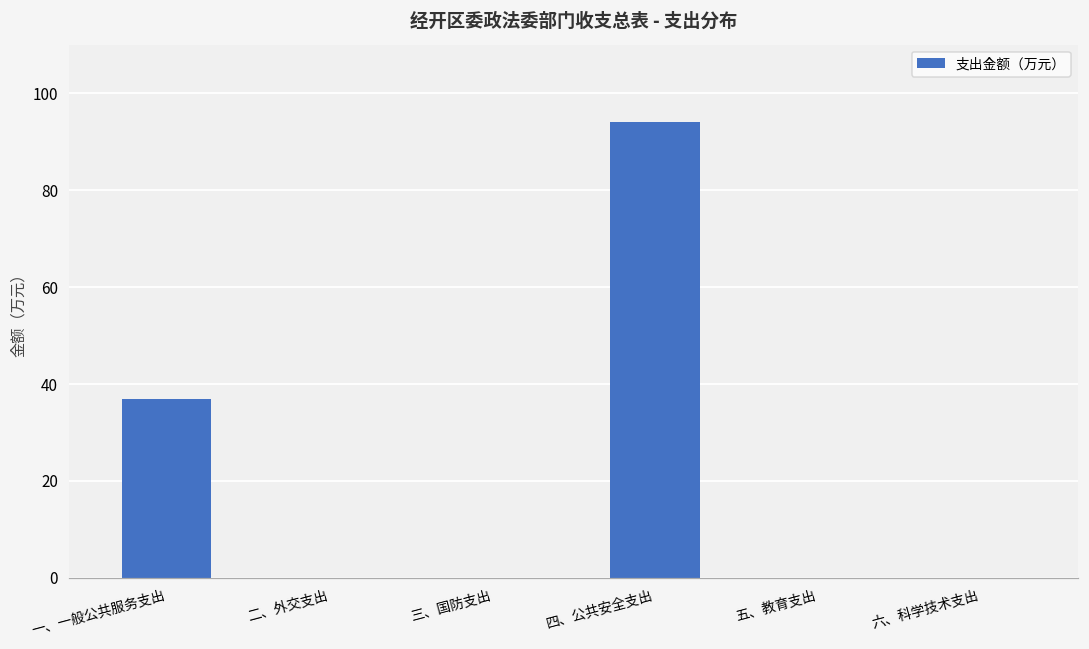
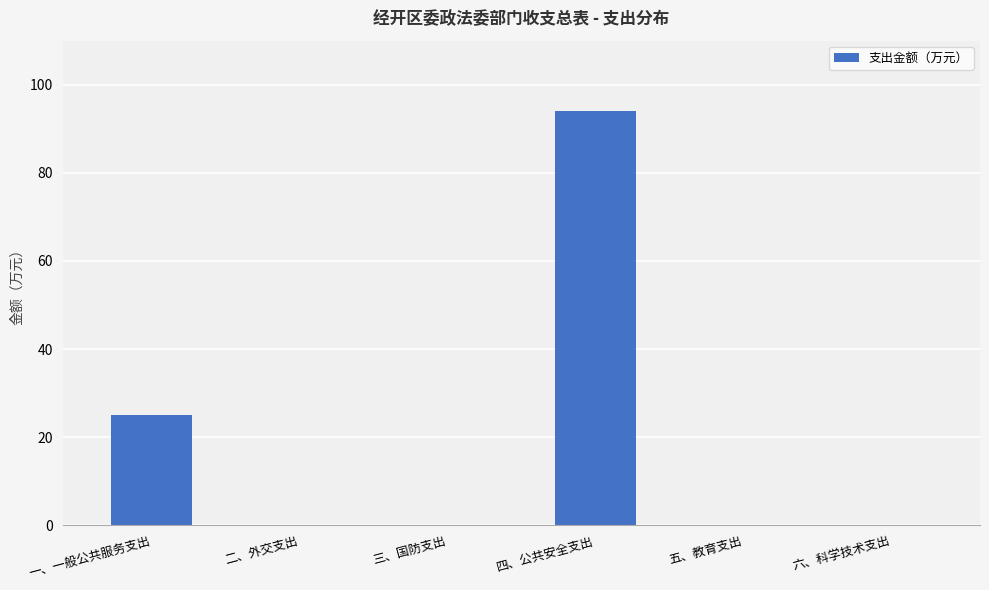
  {
-   "一、一般公共服务支出": 37,
+   "一、一般公共服务支出": 25,
    "二、外交支出": 0,
    "三、国防支出": 0,
    "四、公共安全支出": 94,
    "五、教育支出": 0,
    "六、科学技术支出": 0
  }
